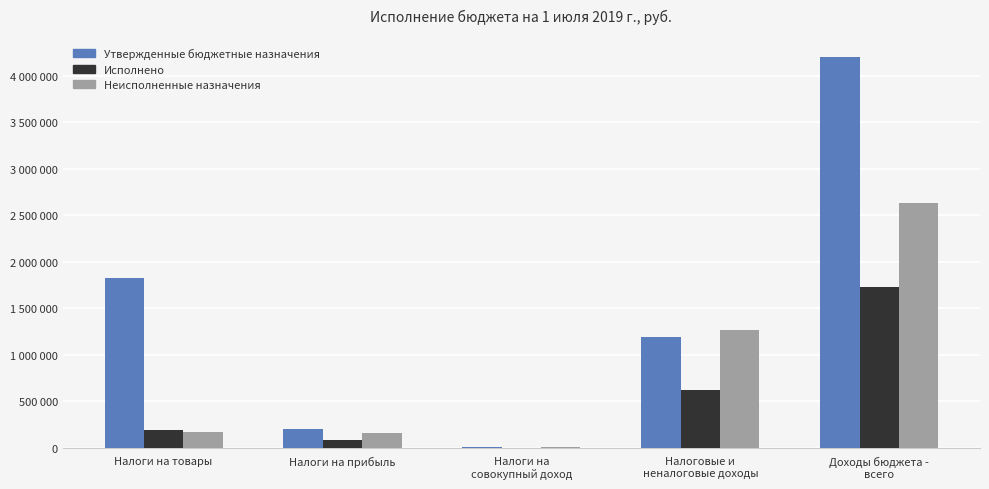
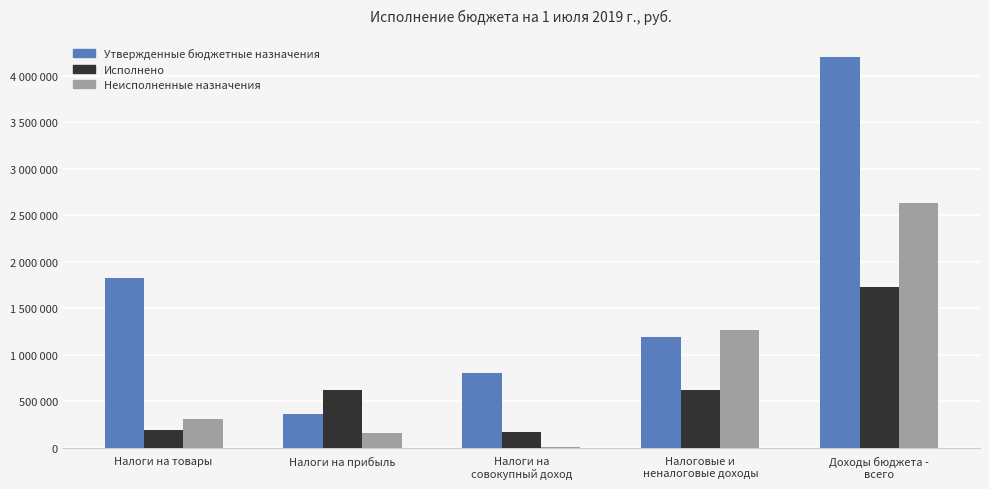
  {
    "Утвержденные бюджетные назначения": {
      "Налоги на товары": 1800000,
-     "Налоги на прибыль": 200000,
-     "Налоги на совокупный доход": 0,
+     "Налоги на прибыль": 400000,
+     "Налоги на совокупный доход": 800000,
      "Налоговые и неналоговые доходы": 1200000,
      "Доходы бюджета - всего": 4200000
    },
    "Исполнено": {
      "Налоги на товары": 200000,
-     "Налоги на прибыль": 100000,
-     "Налоги на совокупный доход": 0,
+     "Налоги на прибыль": 600000,
+     "Налоги на совокупный доход": 200000,
      "Налоговые и неналоговые доходы": 600000,
      "Доходы бюджета - всего": 1700000
    },
    "Неисполненные назначения": {
-     "Налоги на товары": 200000,
+     "Налоги на товары": 300000,
      "Налоги на прибыль": 200000,
      "Налоговые и неналоговые доходы": 1300000,
      "Доходы бюджета - всего": 2600000
    }
  }
